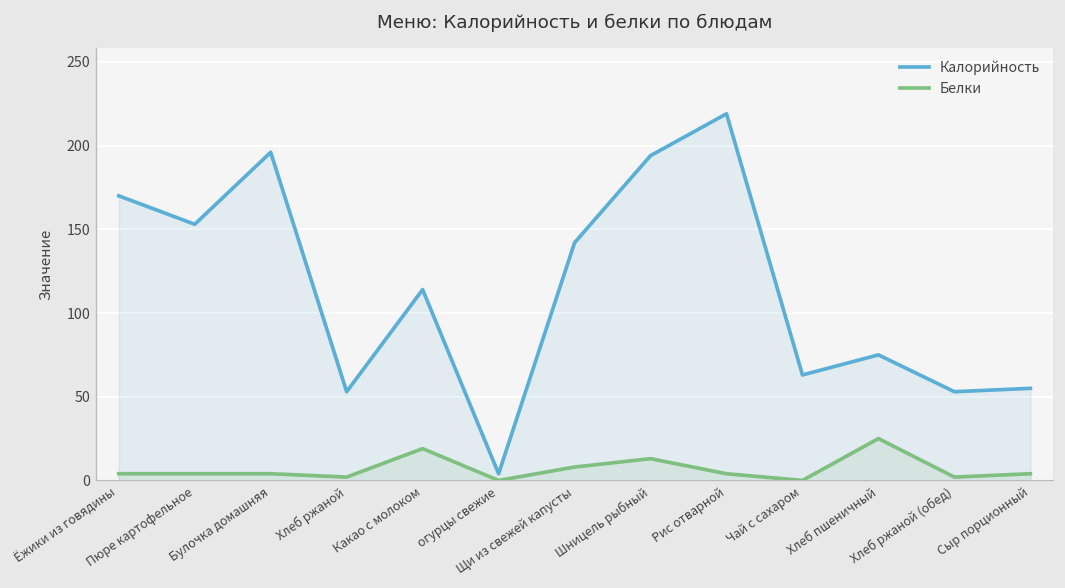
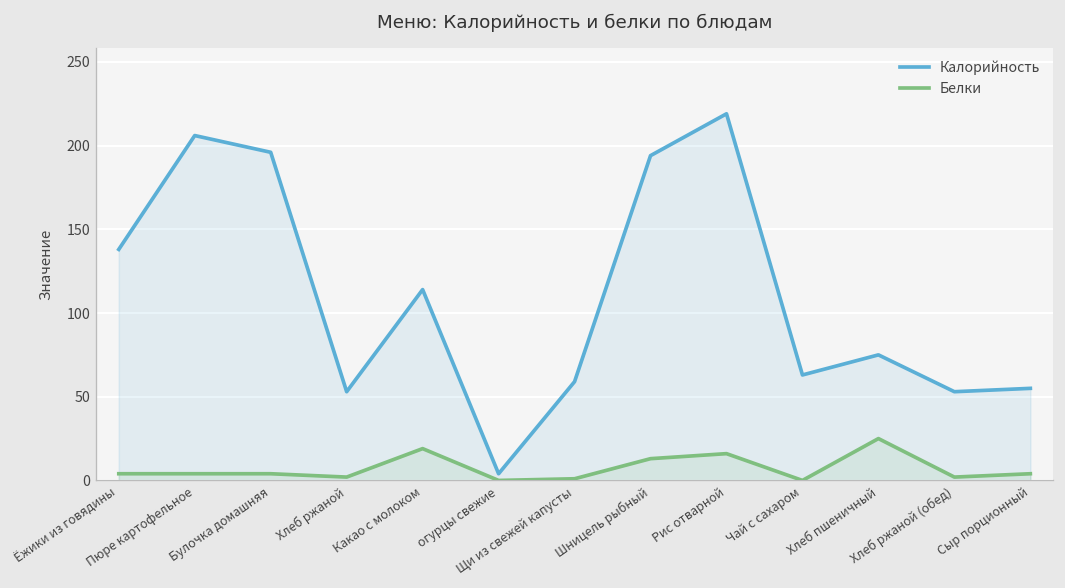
  {
    "Калорийность": {
-     "Ёжики из говядины": 170,
-     "Пюре картофельное": 153,
+     "Ёжики из говядины": 138,
+     "Пюре картофельное": 206,
      "Булочка домашняя": 196,
      "Хлеб ржаной": 53,
      "Какао с молоком": 114,
      "огурцы свежие": 4,
-     "Щи из свежей капусты": 142,
+     "Щи из свежей капусты": 59,
      "Шницель рыбный": 194,
      "Рис отварной": 219,
      "Чай с сахаром": 63,
      "Хлеб пшеничный": 75,
      "Хлеб ржаной (обед)": 53,
      "Сыр порционный": 55
    },
    "Белки": {
      "Ёжики из говядины": 4,
      "Пюре картофельное": 4,
      "Булочка домашняя": 4,
      "Хлеб ржаной": 2,
      "Какао с молоком": 19,
      "огурцы свежие": 0,
-     "Щи из свежей капусты": 8,
+     "Щи из свежей капусты": 1,
      "Шницель рыбный": 13,
-     "Рис отварной": 4,
+     "Рис отварной": 16,
      "Чай с сахаром": 0,
      "Хлеб пшеничный": 25,
      "Хлеб ржаной (обед)": 2,
      "Сыр порционный": 4
    }
  }
